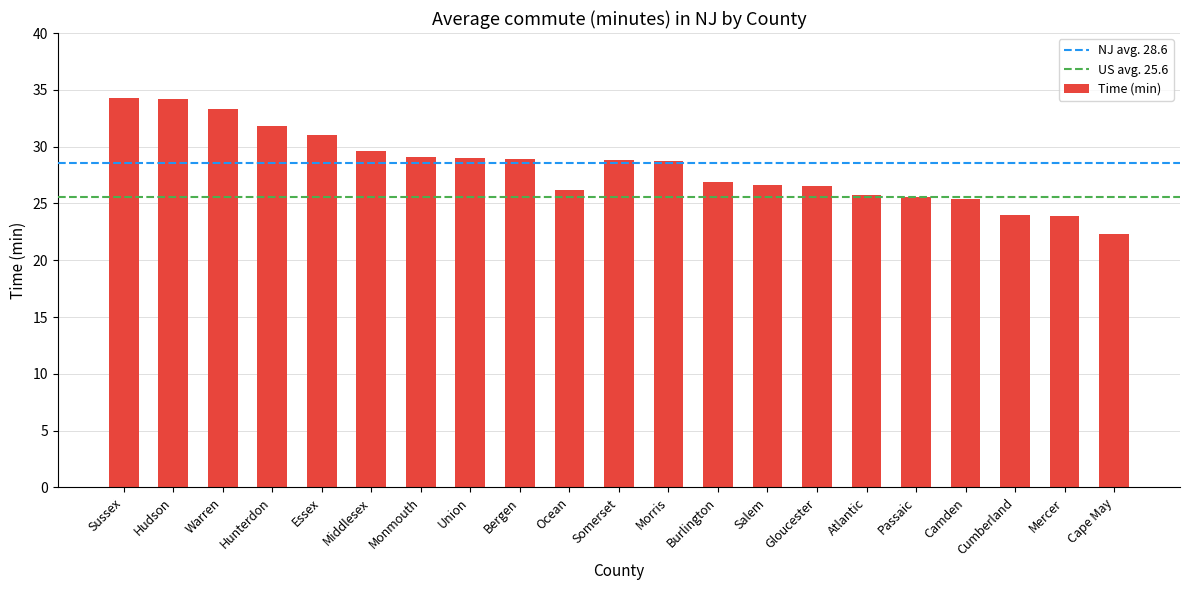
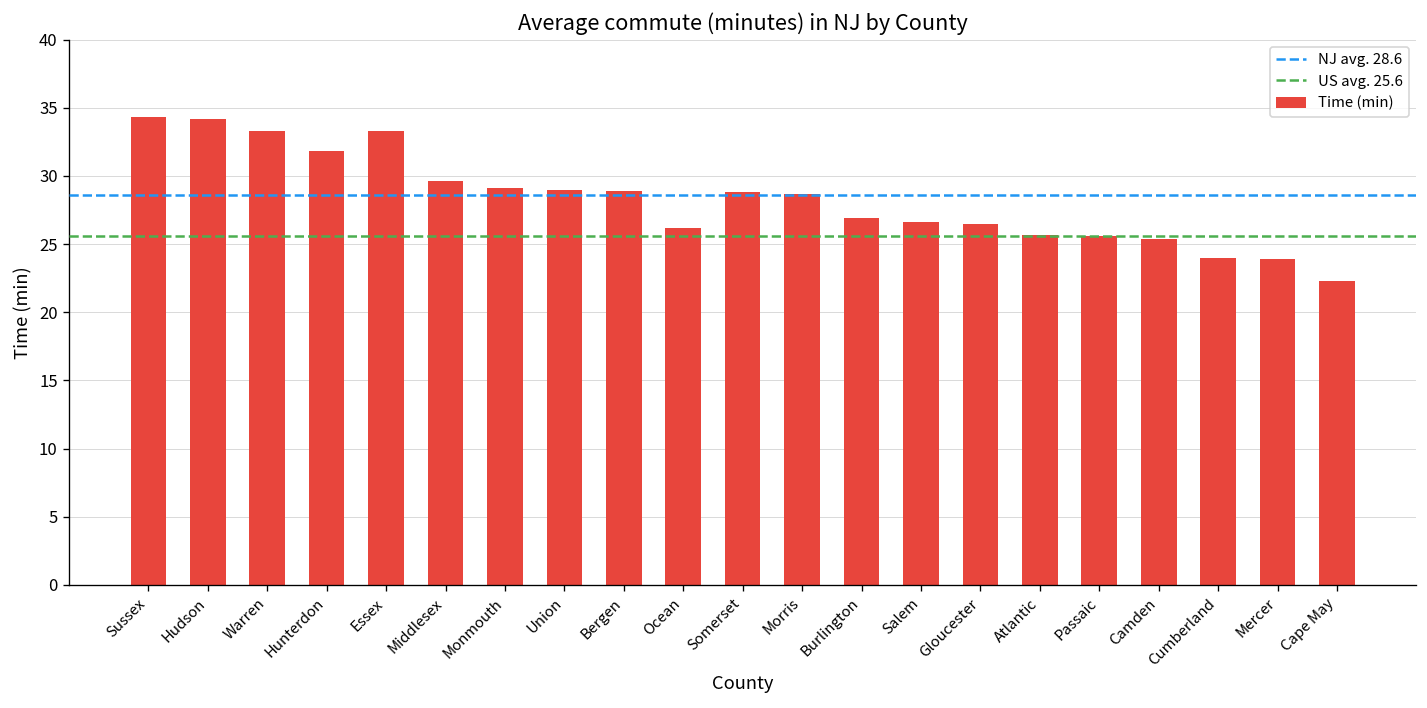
  {
    "Sussex": 34.3,
    "Hudson": 34.2,
    "Warren": 33.3,
    "Hunterdon": 31.8,
-   "Essex": 31.0,
+   "Essex": 33.3,
    "Middlesex": 29.6,
    "Monmouth": 29.1,
    "Union": 29.0,
    "Bergen": 28.9,
    "Ocean": 26.2,
    "Somerset": 28.8,
    "Morris": 28.7,
    "Burlington": 26.9,
    "Salem": 26.6,
    "Gloucester": 26.5,
    "Atlantic": 25.7,
    "Passaic": 25.6,
    "Camden": 25.4,
    "Cumberland": 24.0,
    "Mercer": 23.9,
    "Cape May": 22.3
  }
